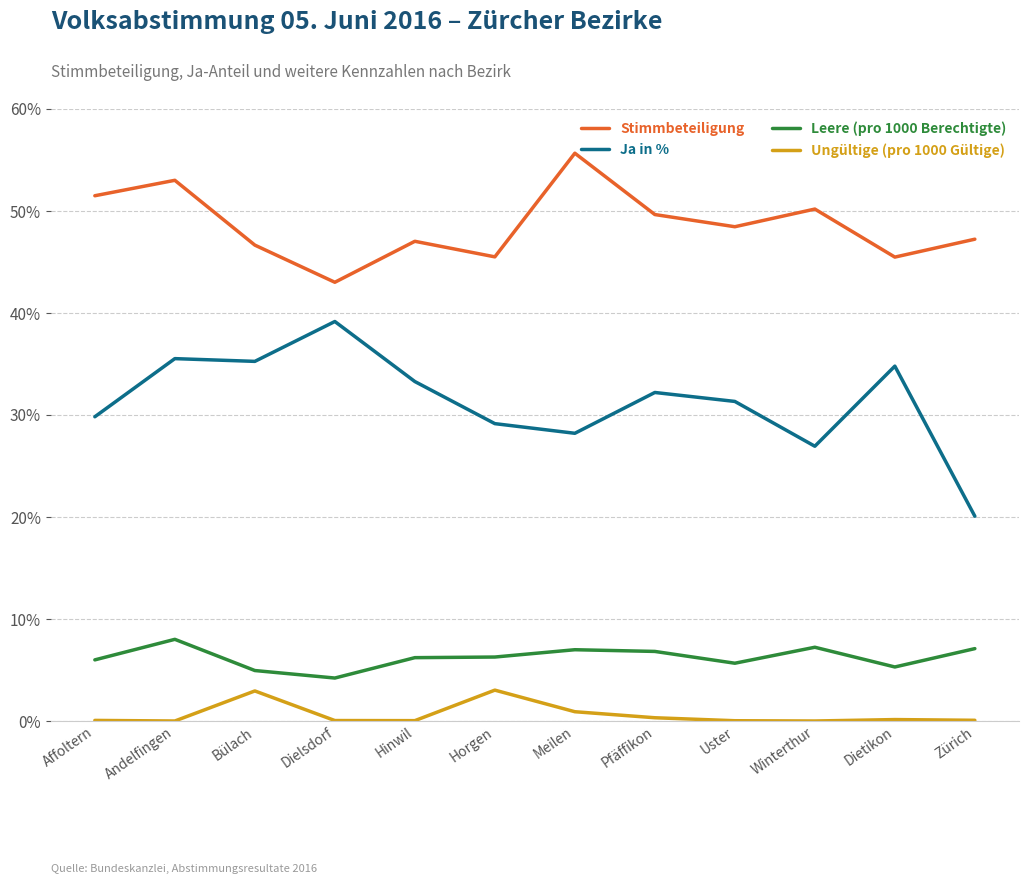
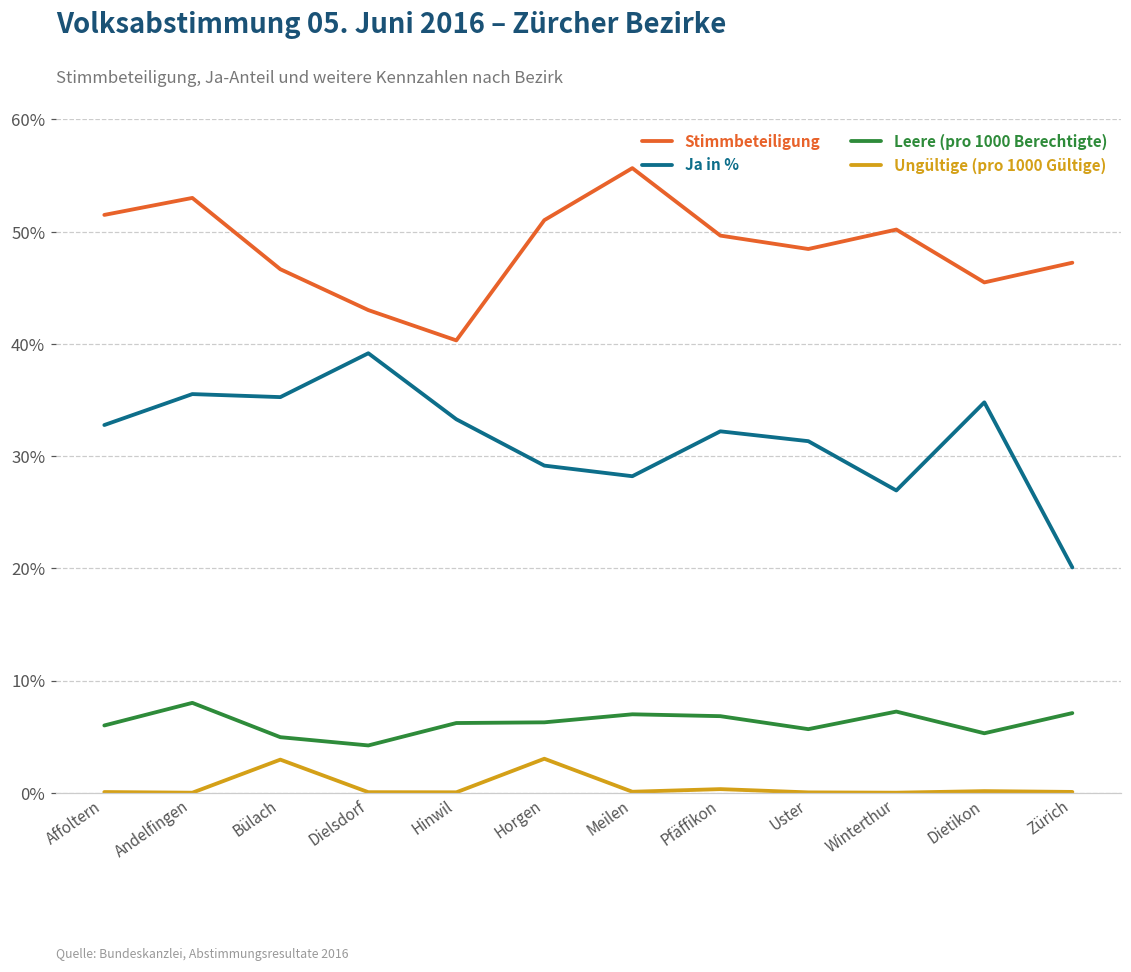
  {
    "Stimmbeteiligung": {
      "Affoltern": "51.5%",
      "Andelfingen": "53.0%",
      "Bülach": "46.7%",
      "Dielsdorf": "43.0%",
-     "Hinwil": "47.0%",
-     "Horgen": "45.5%",
+     "Hinwil": "40.3%",
+     "Horgen": "51.0%",
      "Meilen": "55.7%",
      "Pfäffikon": "49.7%",
      "Uster": "48.5%",
      "Winterthur": "50.2%",
      "Dietikon": "45.5%",
      "Zürich": "47.2%"
    },
    "Ja in %": {
-     "Affoltern": "29.8%",
+     "Affoltern": "32.8%",
      "Andelfingen": "35.5%",
      "Bülach": "35.3%",
      "Dielsdorf": "39.2%",
      "Hinwil": "33.3%",
      "Horgen": "29.2%",
      "Meilen": "28.2%",
      "Pfäffikon": "32.2%",
      "Uster": "31.3%",
      "Winterthur": "26.9%",
      "Dietikon": "34.8%",
      "Zürich": "20.1%"
    },
    "Leere (pro 1000 Berechtigte)": {
      "Affoltern": "6.0%",
      "Andelfingen": "8.0%",
      "Bülach": "4.9%",
      "Dielsdorf": "4.2%",
      "Hinwil": "6.2%",
      "Horgen": "6.3%",
      "Meilen": "7.0%",
      "Pfäffikon": "6.8%",
      "Uster": "5.7%",
      "Winterthur": "7.2%",
      "Dietikon": "5.3%",
      "Zürich": "7.1%"
    },
    "Ungültige (pro 1000 Gültige)": {
      "Affoltern": "0.1%",
      "Andelfingen": "0.0%",
      "Bülach": "2.9%",
      "Dielsdorf": "0.0%",
      "Hinwil": "0.0%",
      "Horgen": "3.0%",
-     "Meilen": "0.9%",
+     "Meilen": "0.1%",
      "Pfäffikon": "0.3%",
      "Uster": "0.0%",
      "Winterthur": "0.0%",
      "Dietikon": "0.1%",
      "Zürich": "0.1%"
    }
  }
